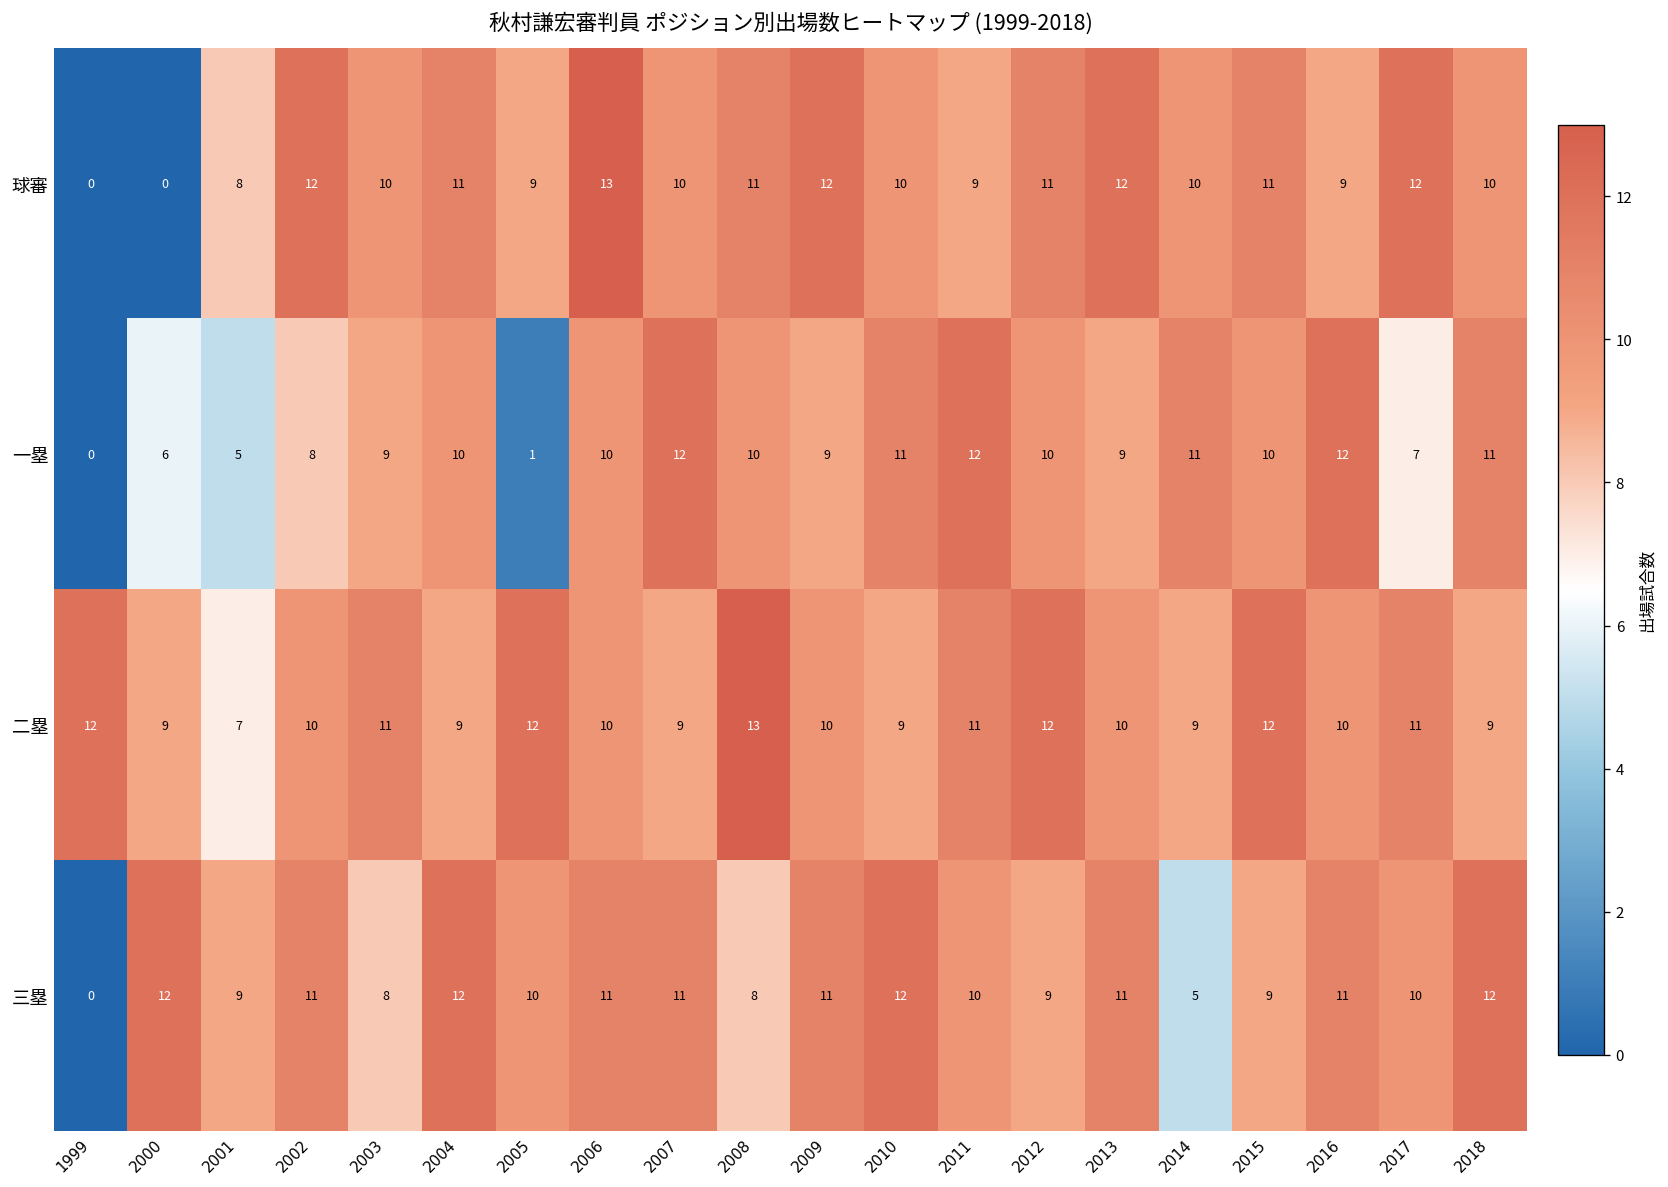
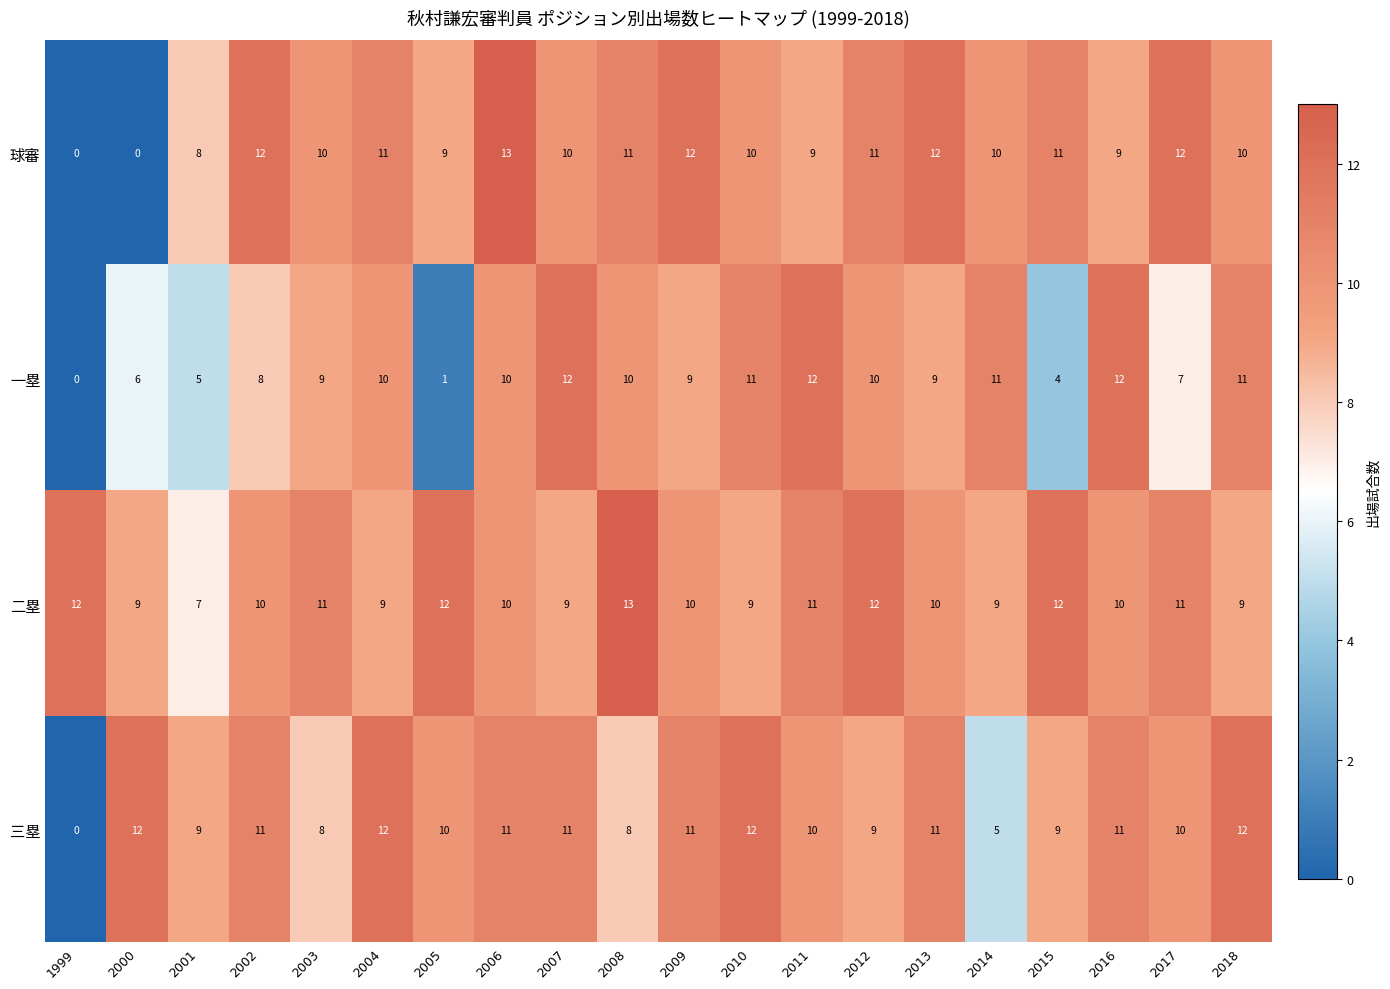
  {
    "球審": {
      "1999": 0,
      "2000": 0,
      "2001": 8,
      "2002": 12,
      "2003": 10,
      "2004": 11,
      "2005": 9,
      "2006": 13,
      "2007": 10,
      "2008": 11,
      "2009": 12,
      "2010": 10,
      "2011": 9,
      "2012": 11,
      "2013": 12,
      "2014": 10,
      "2015": 11,
      "2016": 9,
      "2017": 12,
      "2018": 10
    },
    "一塁": {
      "1999": 0,
      "2000": 6,
      "2001": 5,
      "2002": 8,
      "2003": 9,
      "2004": 10,
      "2005": 1,
      "2006": 10,
      "2007": 12,
      "2008": 10,
      "2009": 9,
      "2010": 11,
      "2011": 12,
      "2012": 10,
      "2013": 9,
      "2014": 11,
-     "2015": 10,
+     "2015": 4,
      "2016": 12,
      "2017": 7,
      "2018": 11
    },
    "二塁": {
      "1999": 12,
      "2000": 9,
      "2001": 7,
      "2002": 10,
      "2003": 11,
      "2004": 9,
      "2005": 12,
      "2006": 10,
      "2007": 9,
      "2008": 13,
      "2009": 10,
      "2010": 9,
      "2011": 11,
      "2012": 12,
      "2013": 10,
      "2014": 9,
      "2015": 12,
      "2016": 10,
      "2017": 11,
      "2018": 9
    },
    "三塁": {
      "1999": 0,
      "2000": 12,
      "2001": 9,
      "2002": 11,
      "2003": 8,
      "2004": 12,
      "2005": 10,
      "2006": 11,
      "2007": 11,
      "2008": 8,
      "2009": 11,
      "2010": 12,
      "2011": 10,
      "2012": 9,
      "2013": 11,
      "2014": 5,
      "2015": 9,
      "2016": 11,
      "2017": 10,
      "2018": 12
    }
  }
